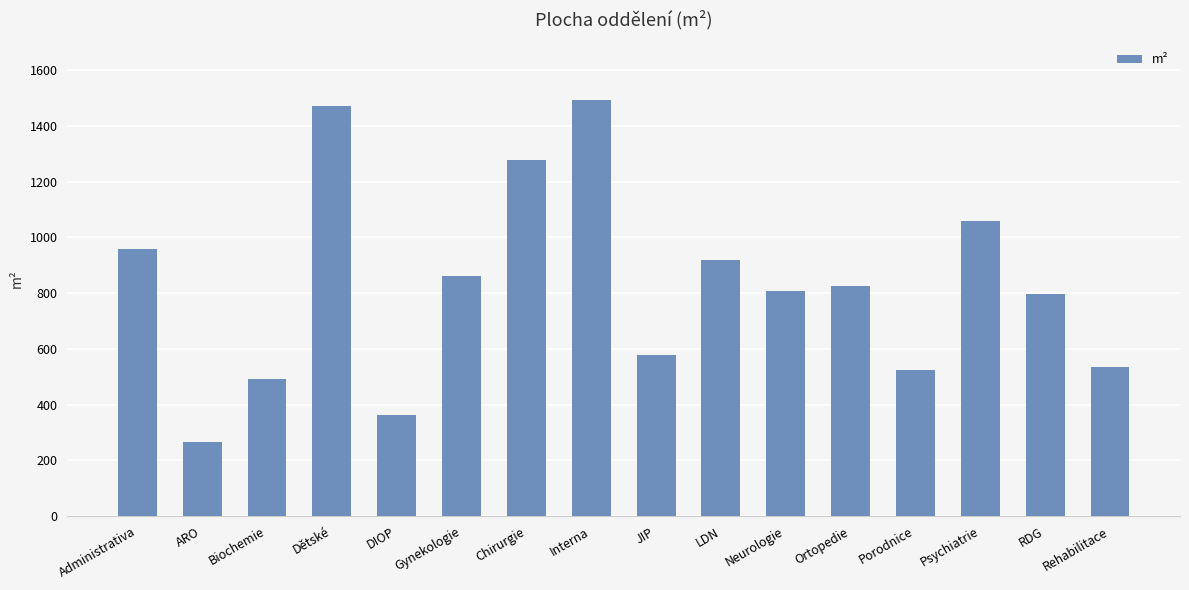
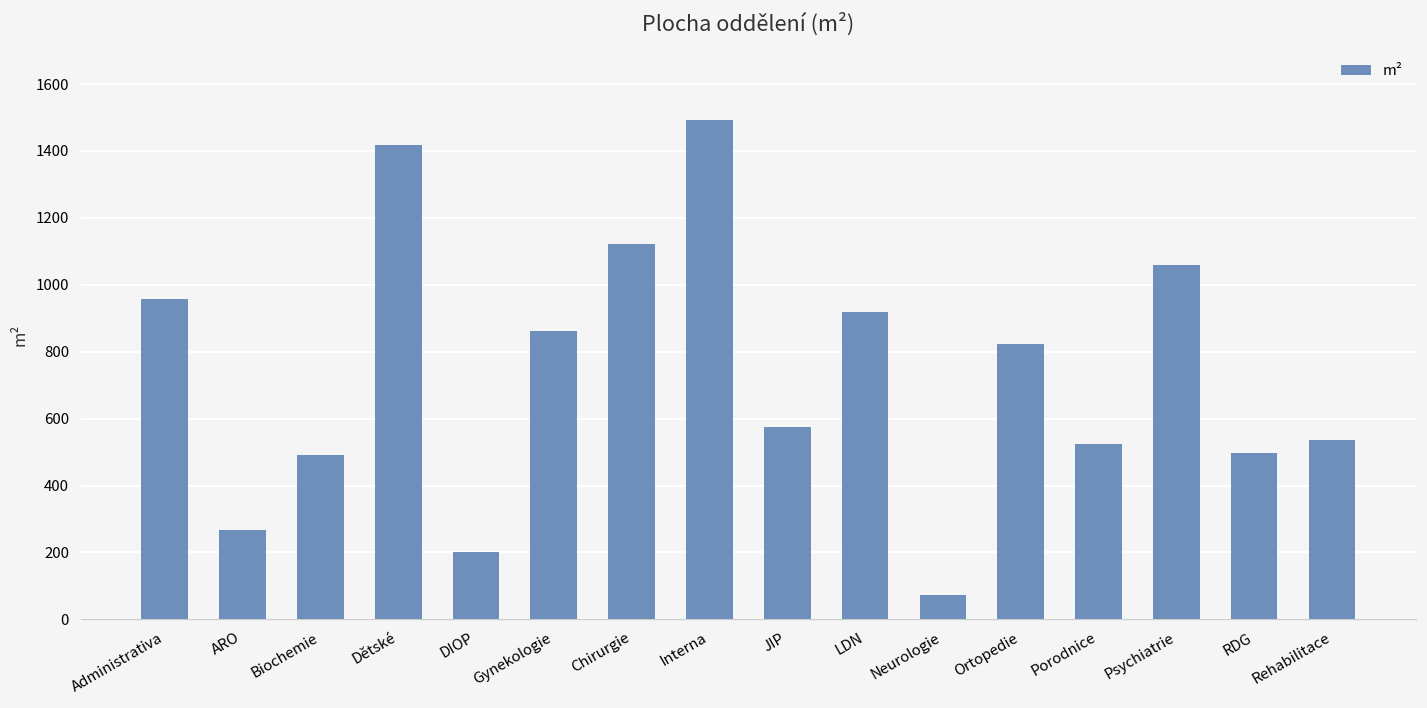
  {
    "Administrativa": 960,
    "ARO": 270,
    "Biochemie": 490,
-   "Dětské": 1470,
-   "DIOP": 360,
+   "Dětské": 1420,
+   "DIOP": 200,
    "Gynekologie": 860,
-   "Chirurgie": 1280,
+   "Chirurgie": 1120,
    "Interna": 1490,
    "JIP": 580,
    "LDN": 920,
-   "Neurologie": 810,
+   "Neurologie": 70,
    "Ortopedie": 820,
    "Porodnice": 520,
    "Psychiatrie": 1060,
-   "RDG": 800,
+   "RDG": 500,
    "Rehabilitace": 540
  }
